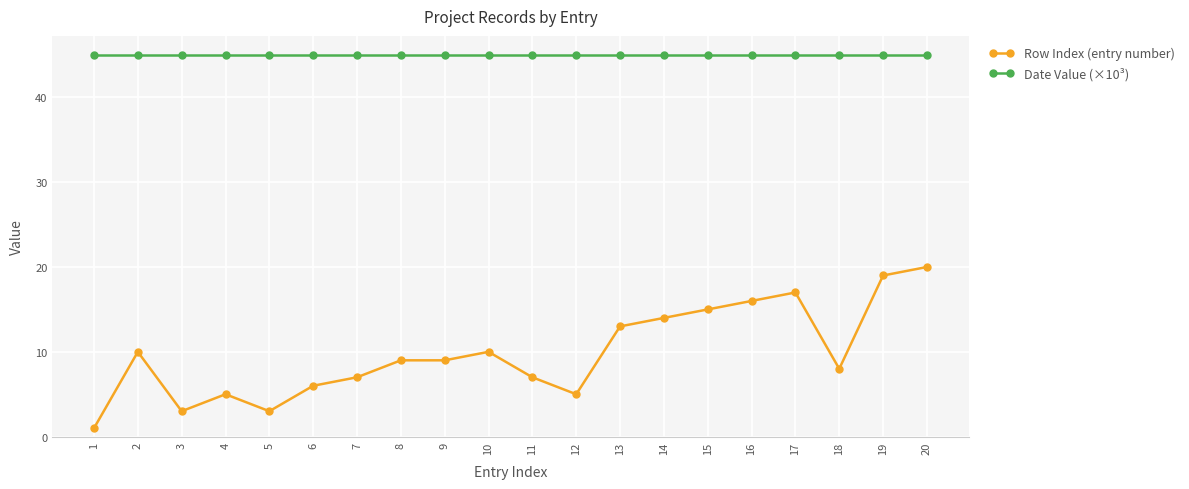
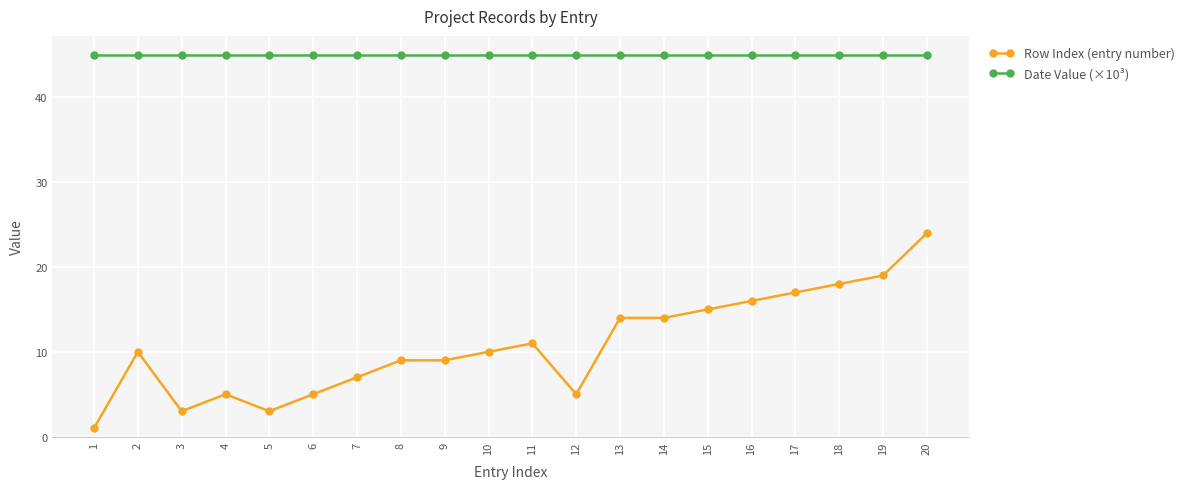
  {
    "Row Index (entry number)": {
      "1": 1,
      "2": 10,
      "3": 3,
      "4": 5,
      "5": 3,
-     "6": 6,
+     "6": 5,
      "7": 7,
      "8": 9,
      "9": 9,
      "10": 10,
-     "11": 7,
+     "11": 11,
      "12": 5,
-     "13": 13,
+     "13": 14,
      "14": 14,
      "15": 15,
      "16": 16,
      "17": 17,
-     "18": 8,
+     "18": 18,
      "19": 19,
-     "20": 20
+     "20": 24
    },
    "Date Value (×10³)": {
      "1": 45,
      "2": 45,
      "3": 45,
      "4": 45,
      "5": 45,
      "6": 45,
      "7": 45,
      "8": 45,
      "9": 45,
      "10": 45,
      "11": 45,
      "12": 45,
      "13": 45,
      "14": 45,
      "15": 45,
      "16": 45,
      "17": 45,
      "18": 45,
      "19": 45,
      "20": 45
    }
  }
